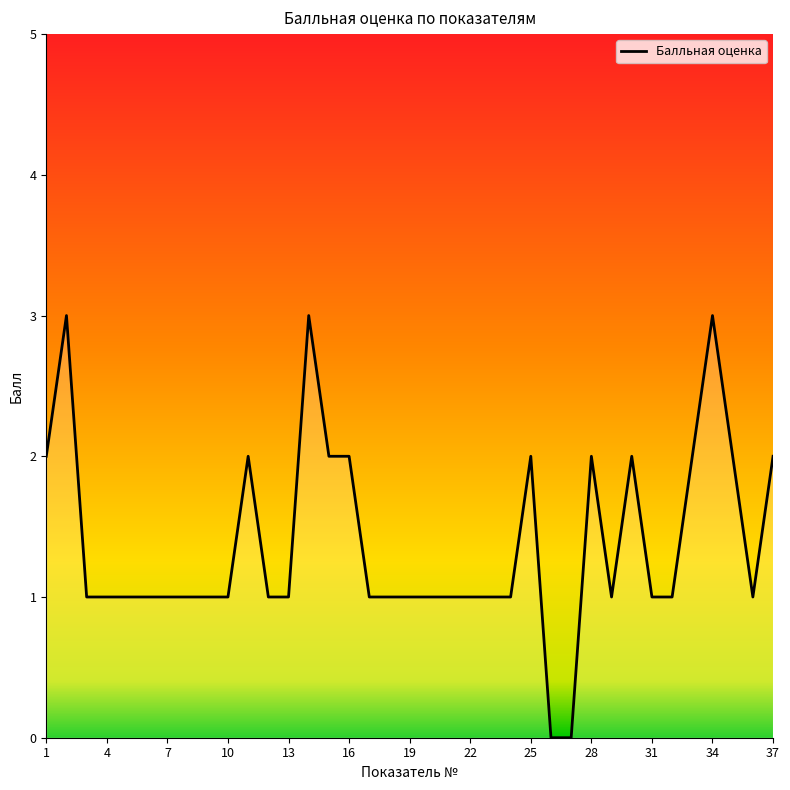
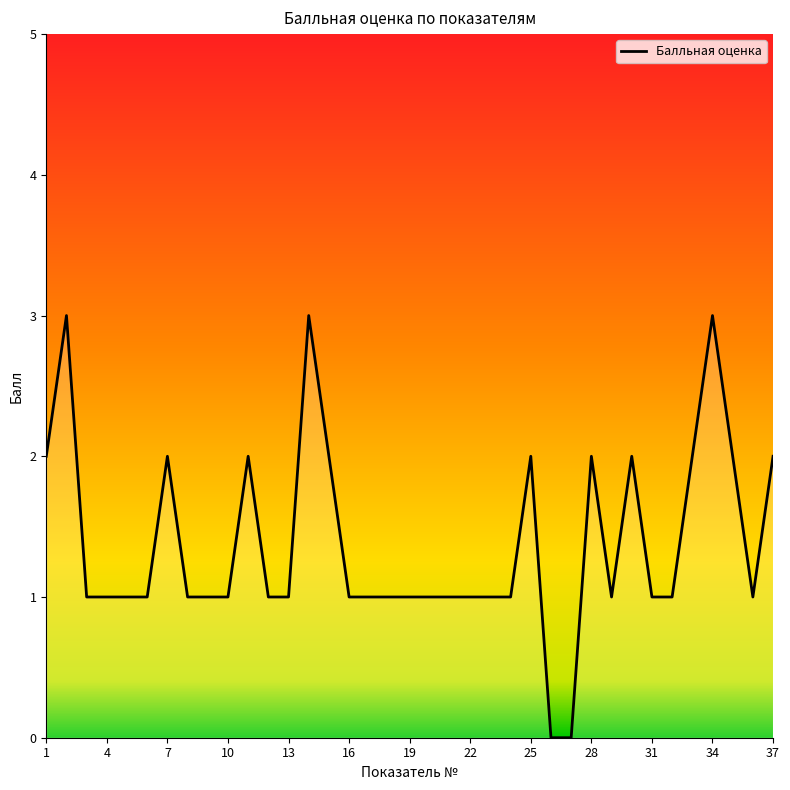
  {
    "1": 2,
    "4": 1,
-   "7": 1,
+   "7": 2,
    "10": 1,
    "13": 1,
-   "16": 2,
+   "16": 1,
    "19": 1,
    "22": 1,
    "25": 2,
    "28": 2,
    "31": 1,
    "34": 3,
    "37": 2
  }
